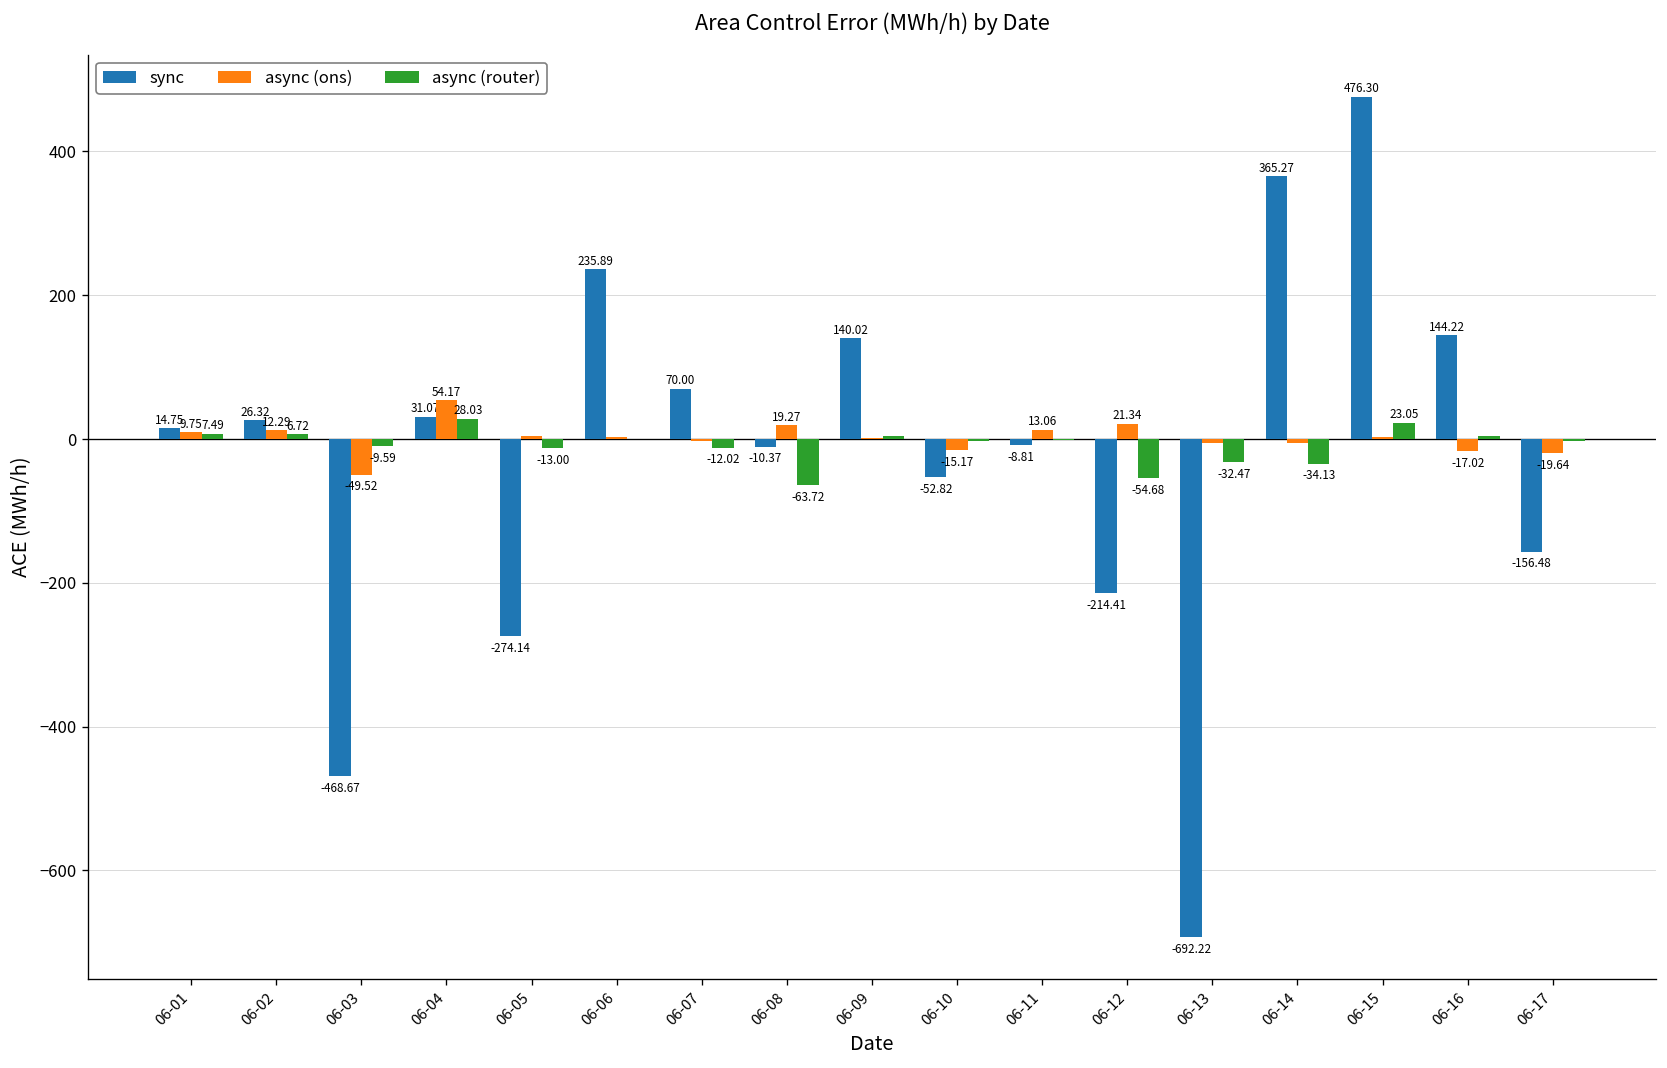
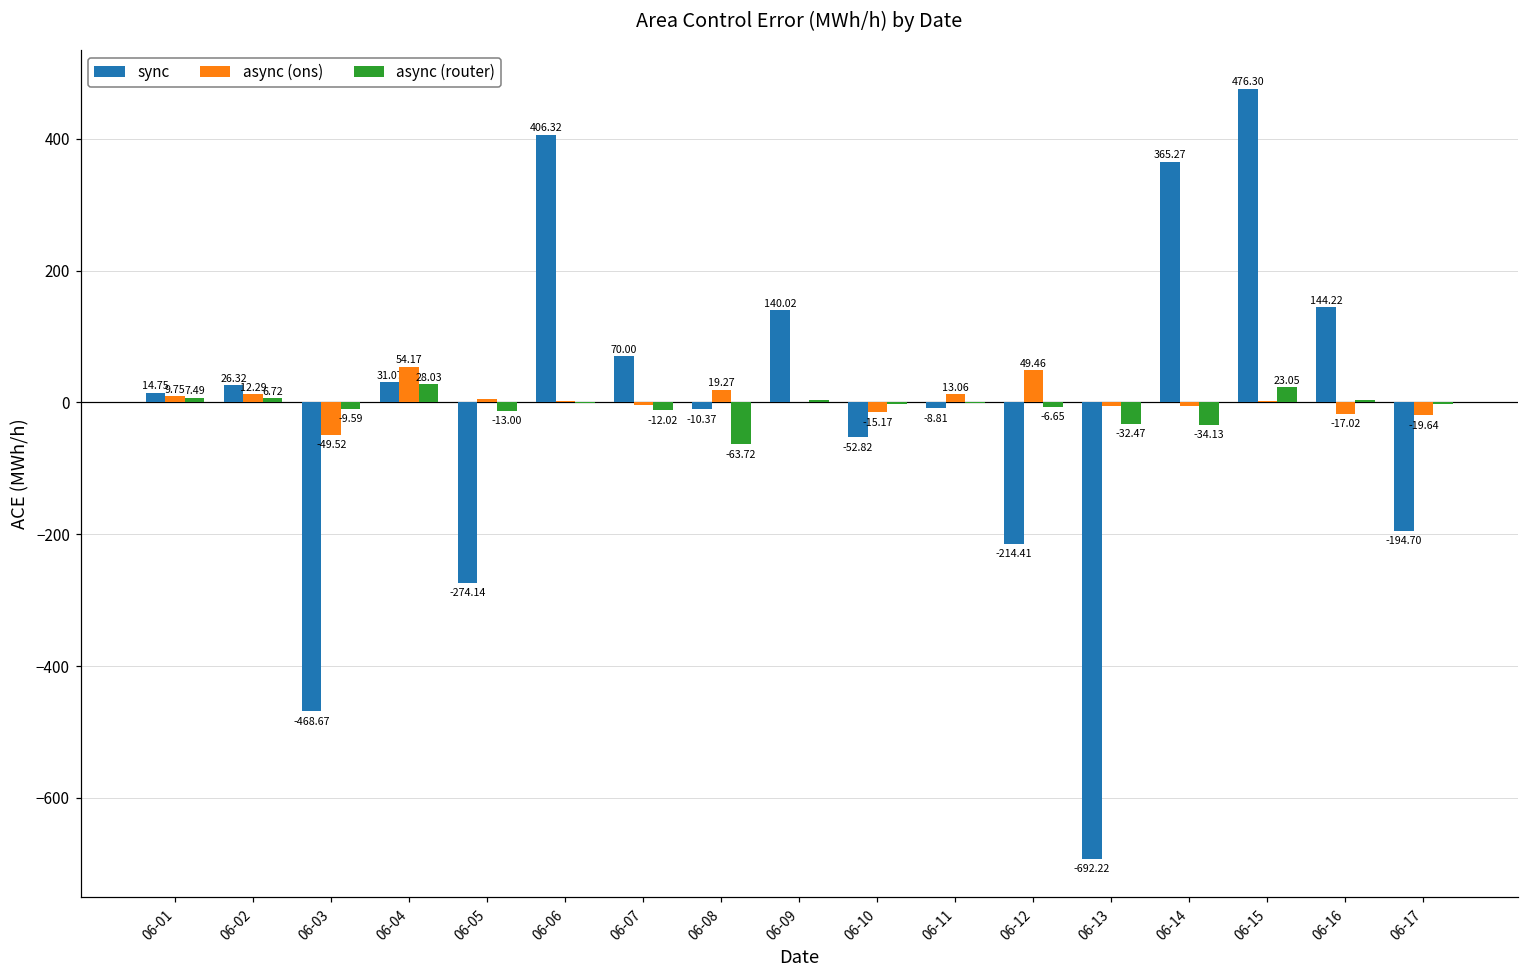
  {
    "sync": {
      "06-01": 14.75,
      "06-02": 26.32,
      "06-03": -468.67,
      "06-04": 31.07,
      "06-05": -274.14,
-     "06-06": 235.89,
+     "06-06": 406.32,
      "06-07": 70.00,
      "06-08": -10.37,
      "06-09": 140.02,
      "06-10": -52.82,
      "06-11": -8.81,
      "06-12": -214.41,
      "06-13": -692.22,
      "06-14": 365.27,
      "06-15": 476.30,
      "06-16": 144.22,
-     "06-17": -156.48
+     "06-17": -194.70
    },
    "async (ons)": {
      "06-01": 9.75,
      "06-02": 12.29,
      "06-03": -49.52,
      "06-04": 54.17,
      "06-08": 19.27,
      "06-10": -15.17,
      "06-11": 13.06,
-     "06-12": 21.34,
+     "06-12": 49.46,
      "06-16": -17.02,
      "06-17": -19.64
    },
    "async (router)": {
      "06-01": 7.49,
      "06-02": 6.72,
      "06-03": -9.59,
      "06-04": 28.03,
      "06-05": -13.00,
      "06-07": -12.02,
      "06-08": -63.72,
-     "06-12": -54.68,
+     "06-12": -6.65,
      "06-13": -32.47,
      "06-14": -34.13,
      "06-15": 23.05
    }
  }
